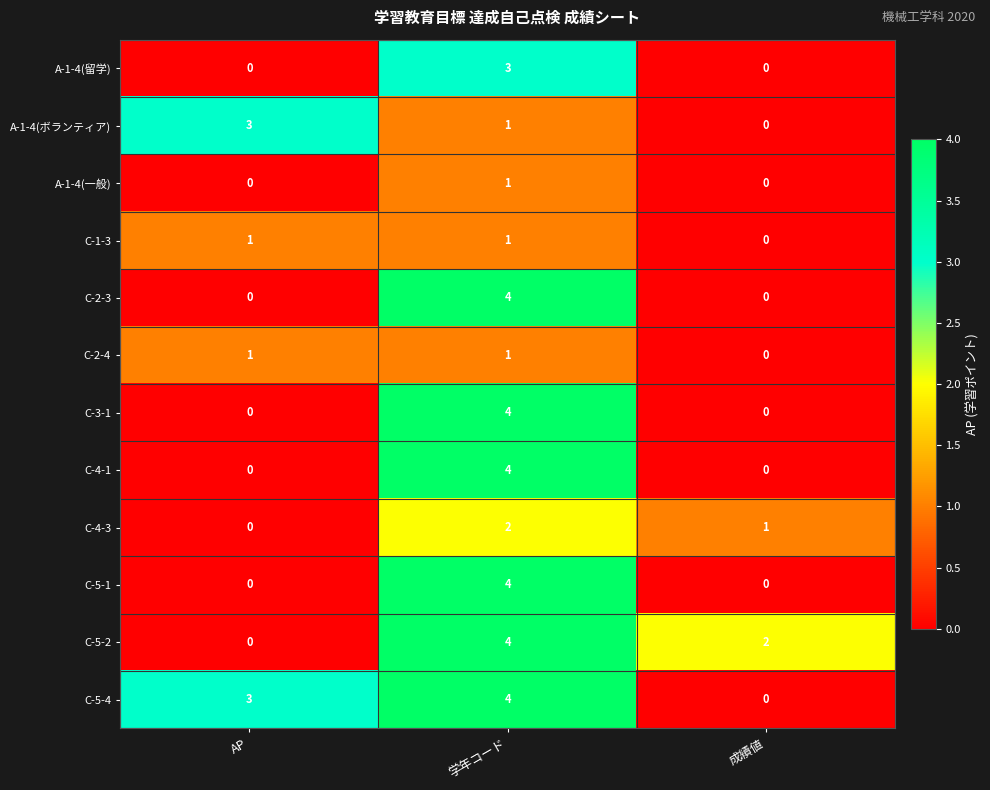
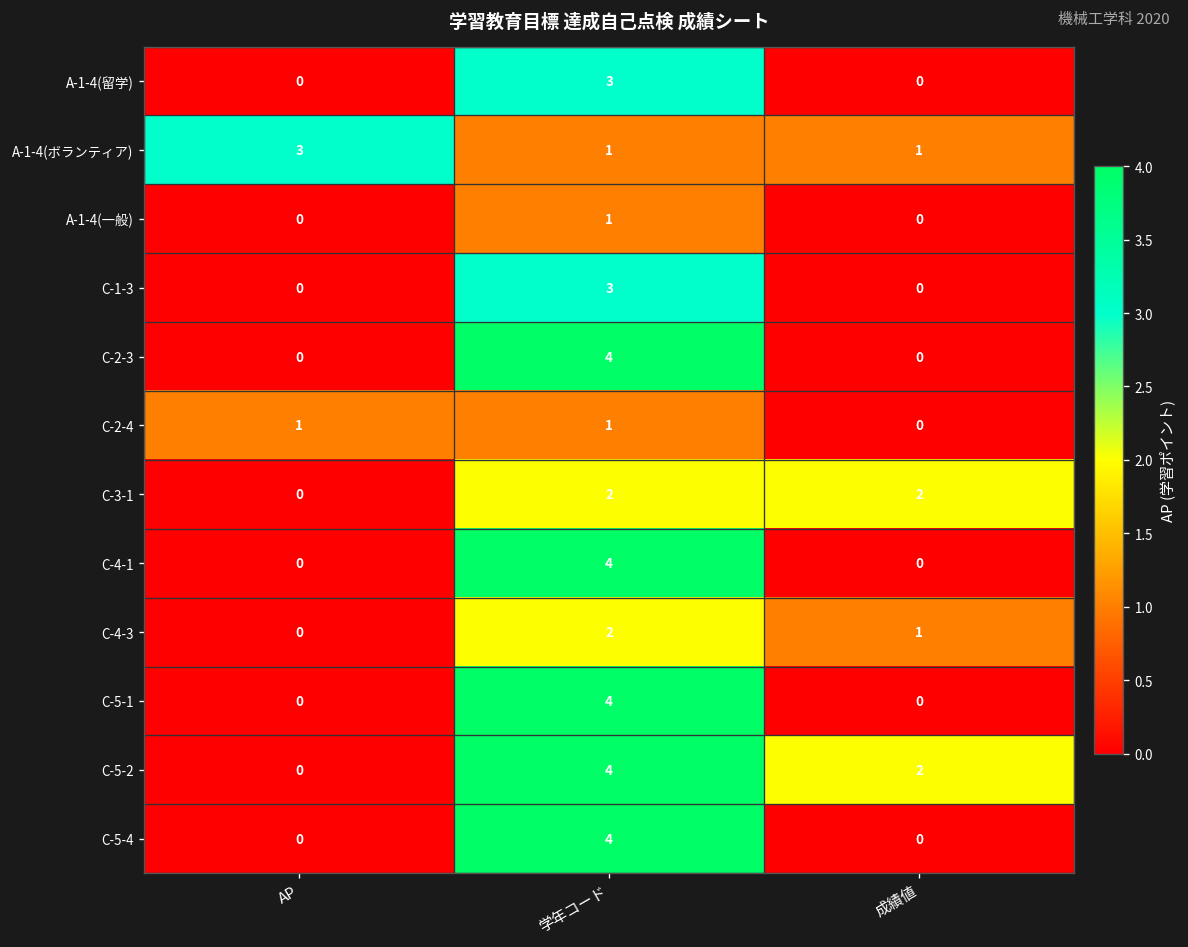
  {
    "A-1-4(留学)": {
      "AP": 0,
      "学年コード": 3,
      "成績値": 0
    },
    "A-1-4(ボランティア)": {
      "AP": 3,
      "学年コード": 1,
-     "成績値": 0
+     "成績値": 1
    },
    "A-1-4(一般)": {
      "AP": 0,
      "学年コード": 1,
      "成績値": 0
    },
    "C-1-3": {
-     "AP": 1,
-     "学年コード": 1,
+     "AP": 0,
+     "学年コード": 3,
      "成績値": 0
    },
    "C-2-3": {
      "AP": 0,
      "学年コード": 4,
      "成績値": 0
    },
    "C-2-4": {
      "AP": 1,
      "学年コード": 1,
      "成績値": 0
    },
    "C-3-1": {
      "AP": 0,
-     "学年コード": 4,
-     "成績値": 0
+     "学年コード": 2,
+     "成績値": 2
    },
    "C-4-1": {
      "AP": 0,
      "学年コード": 4,
      "成績値": 0
    },
    "C-4-3": {
      "AP": 0,
      "学年コード": 2,
      "成績値": 1
    },
    "C-5-1": {
      "AP": 0,
      "学年コード": 4,
      "成績値": 0
    },
    "C-5-2": {
      "AP": 0,
      "学年コード": 4,
      "成績値": 2
    },
    "C-5-4": {
-     "AP": 3,
+     "AP": 0,
      "学年コード": 4,
      "成績値": 0
    }
  }
